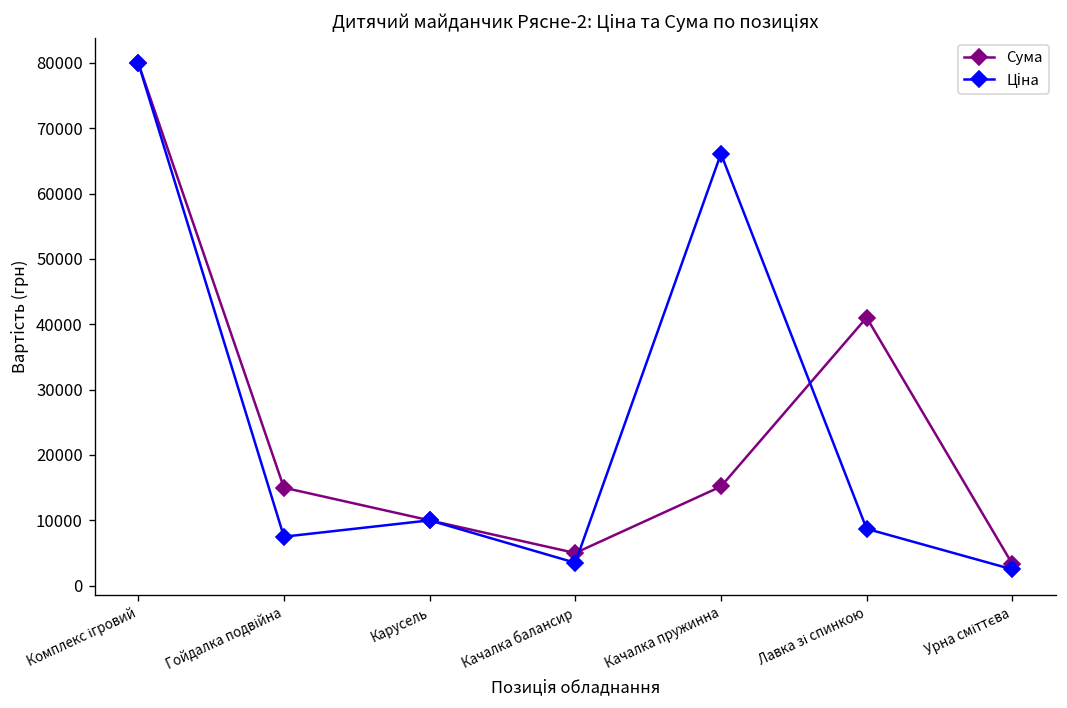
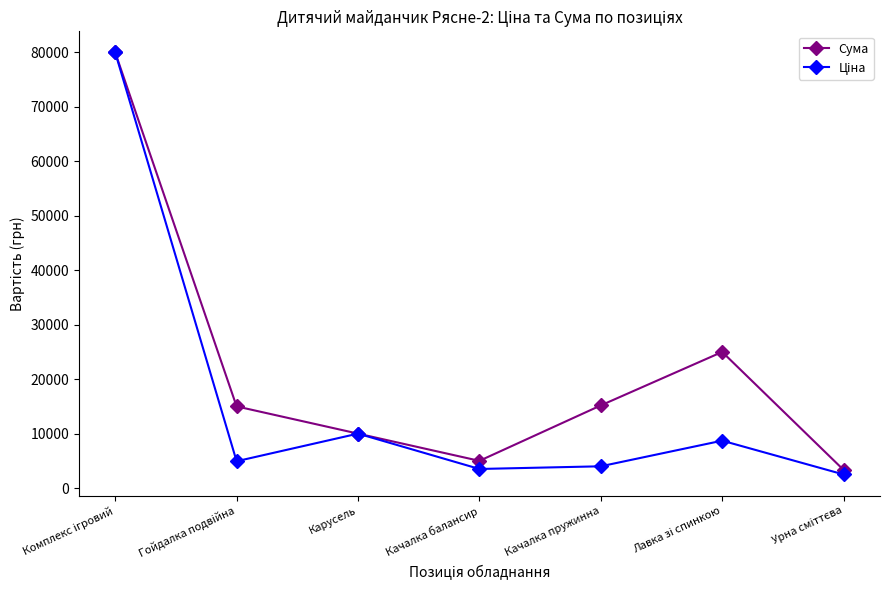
  {
    "Сума": {
      "Гойдалка подвійна": 15000,
      "Качалка балансир": 5000,
      "Качалка пружинна": 15000,
-     "Лавка зі спинкою": 41000,
+     "Лавка зі спинкою": 25000,
      "Урна сміттєва": 3000
    },
    "Ціна": {
-     "Гойдалка подвійна": 8000,
+     "Гойдалка подвійна": 5000,
      "Качалка балансир": 4000,
-     "Качалка пружинна": 66000,
+     "Качалка пружинна": 4000,
      "Лавка зі спинкою": 9000,
      "Урна сміттєва": 3000
    }
  }
